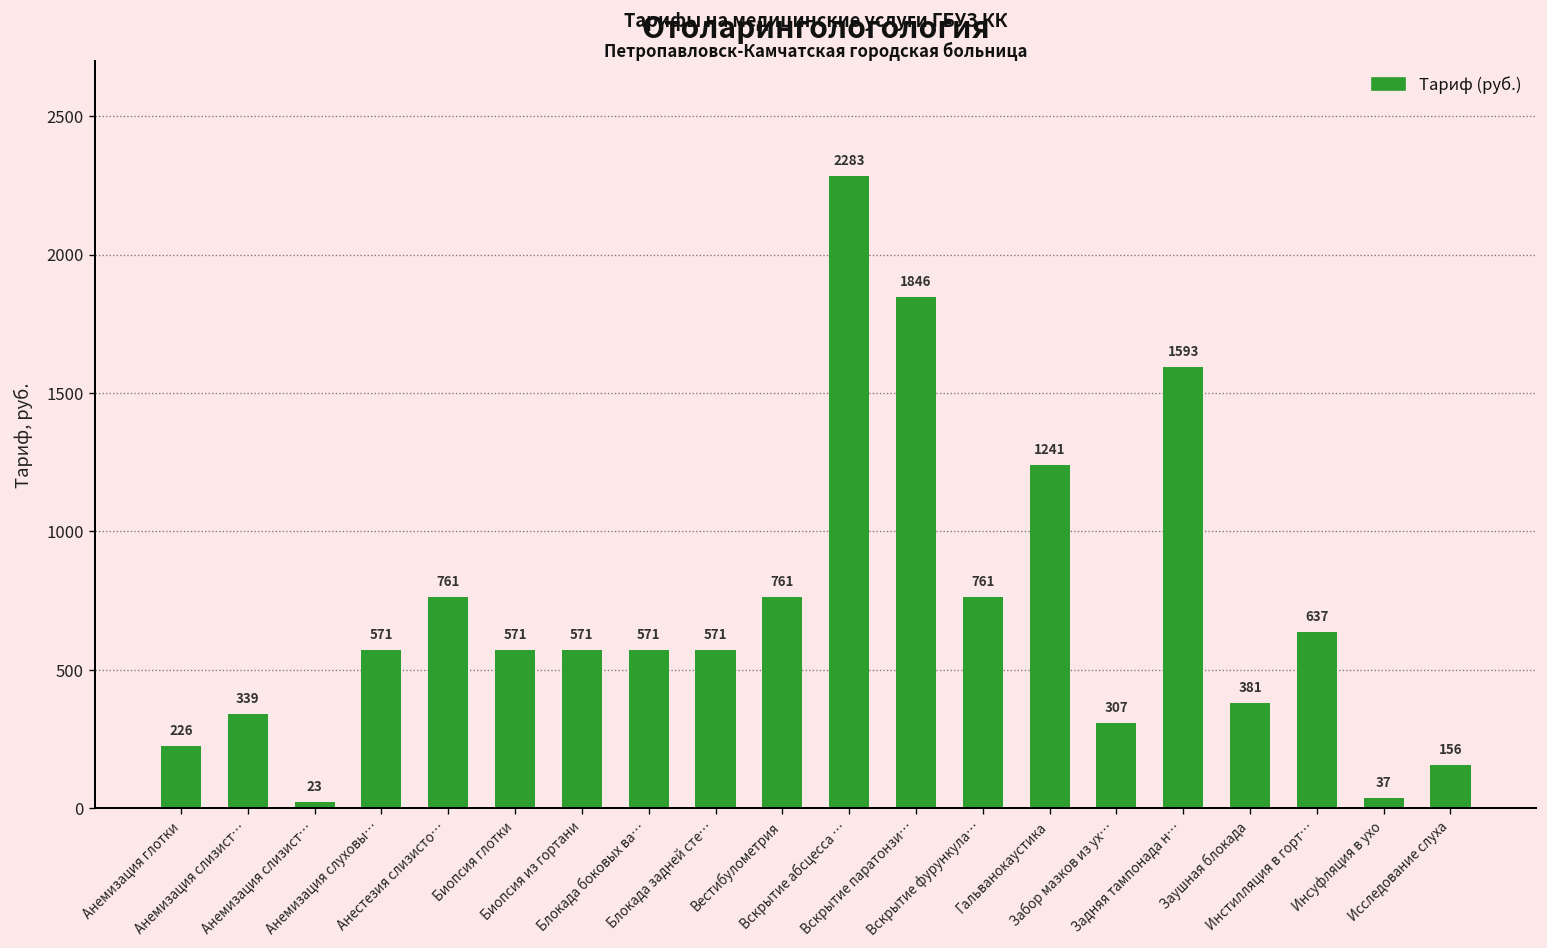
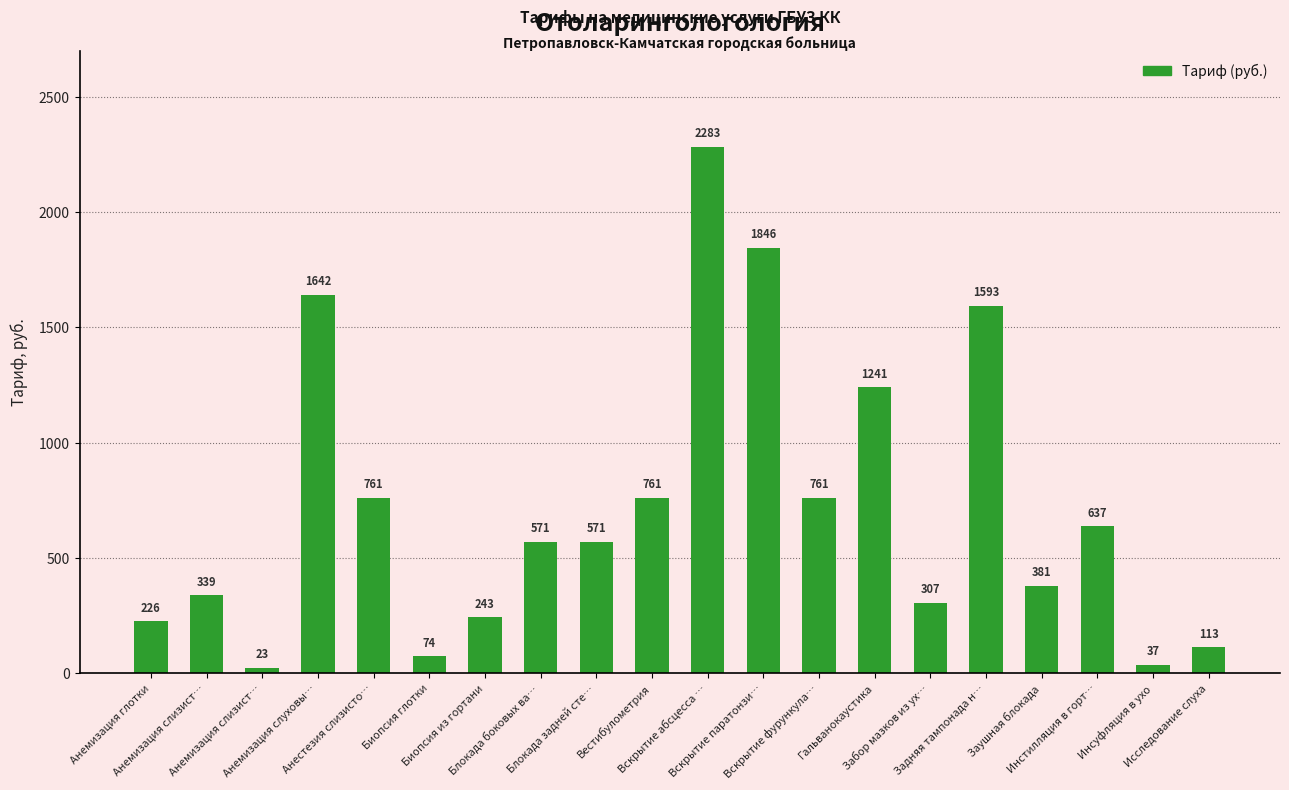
  {
    "Анемизация глотки": 226,
-   "Анемизация слуховы…": 571,
+   "Анемизация слуховы…": 1642,
    "Анестезия слизисто…": 761,
-   "Биопсия глотки": 571,
-   "Биопсия из гортани": 571,
+   "Биопсия глотки": 74,
+   "Биопсия из гортани": 243,
    "Блокада боковых ва…": 571,
    "Блокада задней сте…": 571,
    "Вестибулометрия": 761,
    "Вскрытие абсцесса …": 2283,
    "Вскрытие паратонзи…": 1846,
    "Вскрытие фурункула…": 761,
    "Гальванокаустика": 1241,
    "Забор мазков из ух…": 307,
    "Задняя тампонада н…": 1593,
    "Заушная блокада": 381,
    "Инстилляция в горт…": 637,
    "Инсуфляция в ухо": 37,
-   "Исследование слуха": 156
+   "Исследование слуха": 113
  }
